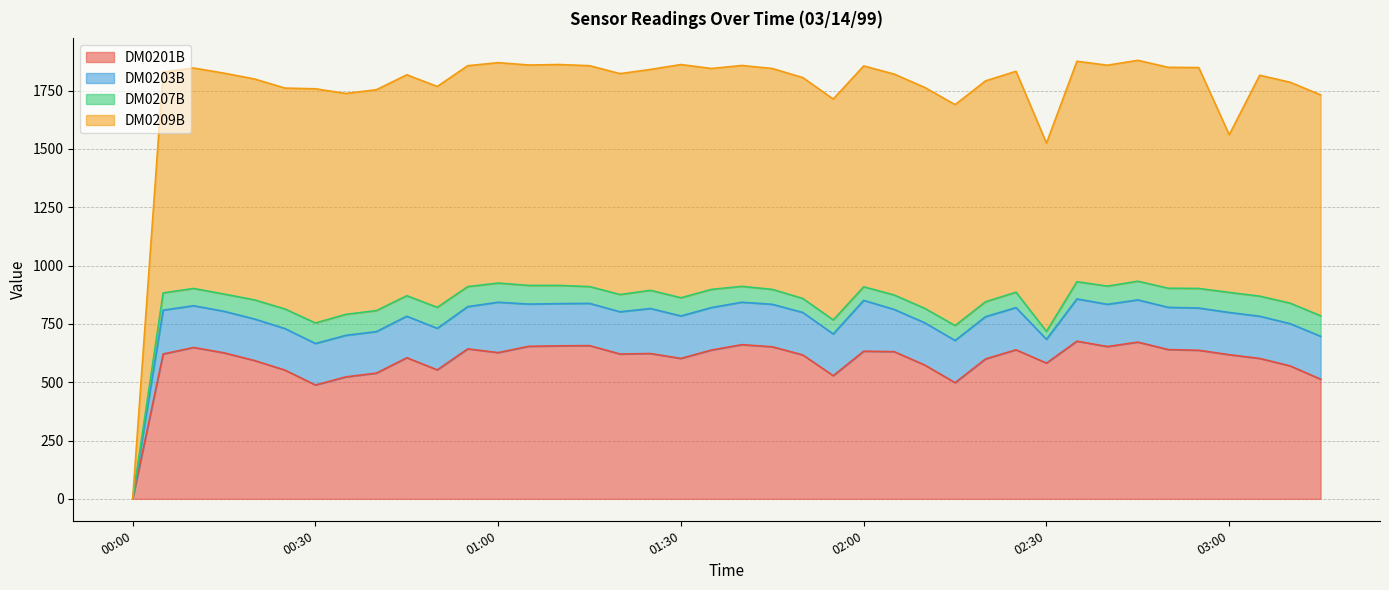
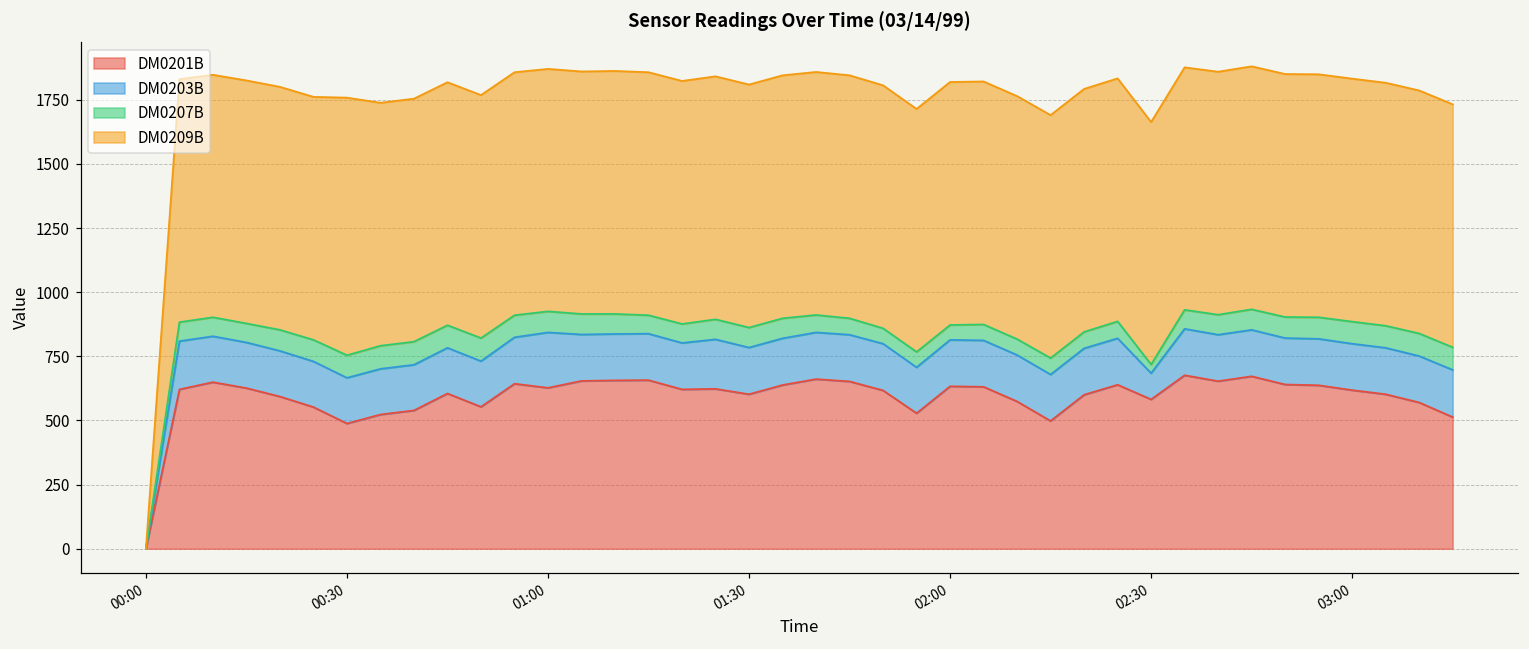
  {
    "DM0201B": {
      "00:30": 490,
      "01:00": 630,
      "01:30": 600,
      "02:00": 630,
      "02:30": 580,
      "03:00": 620
    },
    "DM0203B": {
      "00:30": 180,
      "01:00": 220,
      "01:30": 180,
-     "02:00": 220,
+     "02:00": 180,
      "02:30": 100,
      "03:00": 180
    },
    "DM0207B": {
      "00:30": 90,
      "01:00": 80,
      "01:30": 80,
      "02:00": 60,
      "02:30": 30,
      "03:00": 90
    },
    "DM0209B": {
      "00:30": 1000,
      "01:00": 950,
-     "01:30": 1000,
+     "01:30": 950,
      "02:00": 950,
-     "02:30": 810,
-     "03:00": 680
+     "02:30": 950,
+     "03:00": 950
    }
  }
